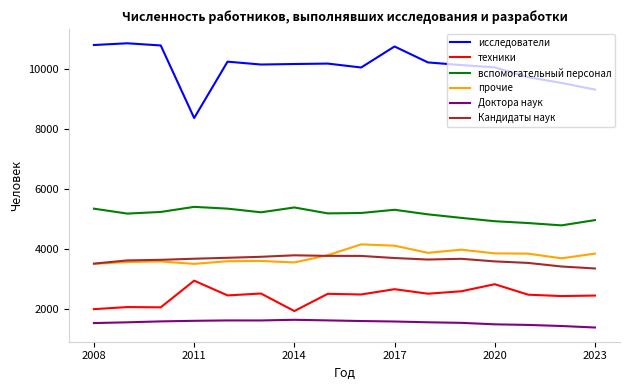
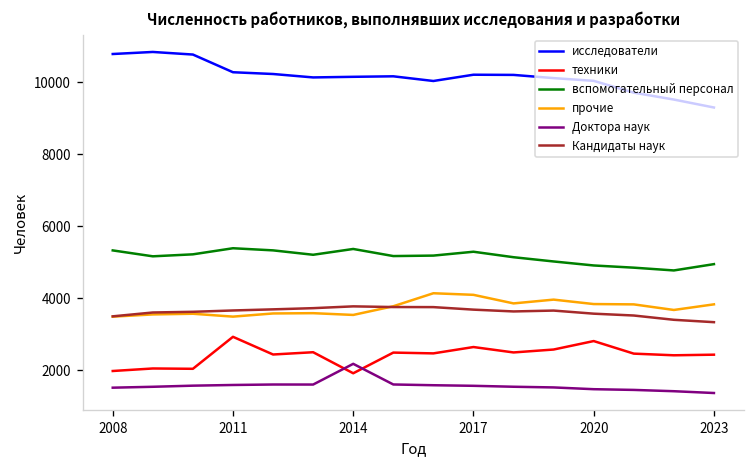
  {
    "исследователи": {
      "2008": 10800,
-     "2011": 8400,
+     "2011": 10300,
      "2014": 10200,
-     "2017": 10700
+     "2017": 10200
    },
    "техники": {
      "2008": 2000,
      "2011": 2900,
      "2014": 1900,
      "2017": 2700,
      "2020": 2800,
      "2023": 2400
    },
    "вспомогательный персонал": {
      "2008": 5300,
      "2011": 5400,
      "2014": 5400,
      "2017": 5300,
      "2020": 4900,
      "2023": 5000
    },
    "прочие": {
      "2011": 3500,
      "2014": 3500,
      "2017": 4100,
      "2020": 3800,
      "2023": 3800
    },
    "Доктора наук": {
      "2008": 1500,
      "2011": 1600,
-     "2014": 1600,
+     "2014": 2200,
      "2017": 1600,
      "2020": 1500,
      "2023": 1400
    },
    "Кандидаты наук": {
      "2011": 3700,
      "2014": 3800,
      "2017": 3700,
      "2020": 3600,
      "2023": 3300
    }
  }
